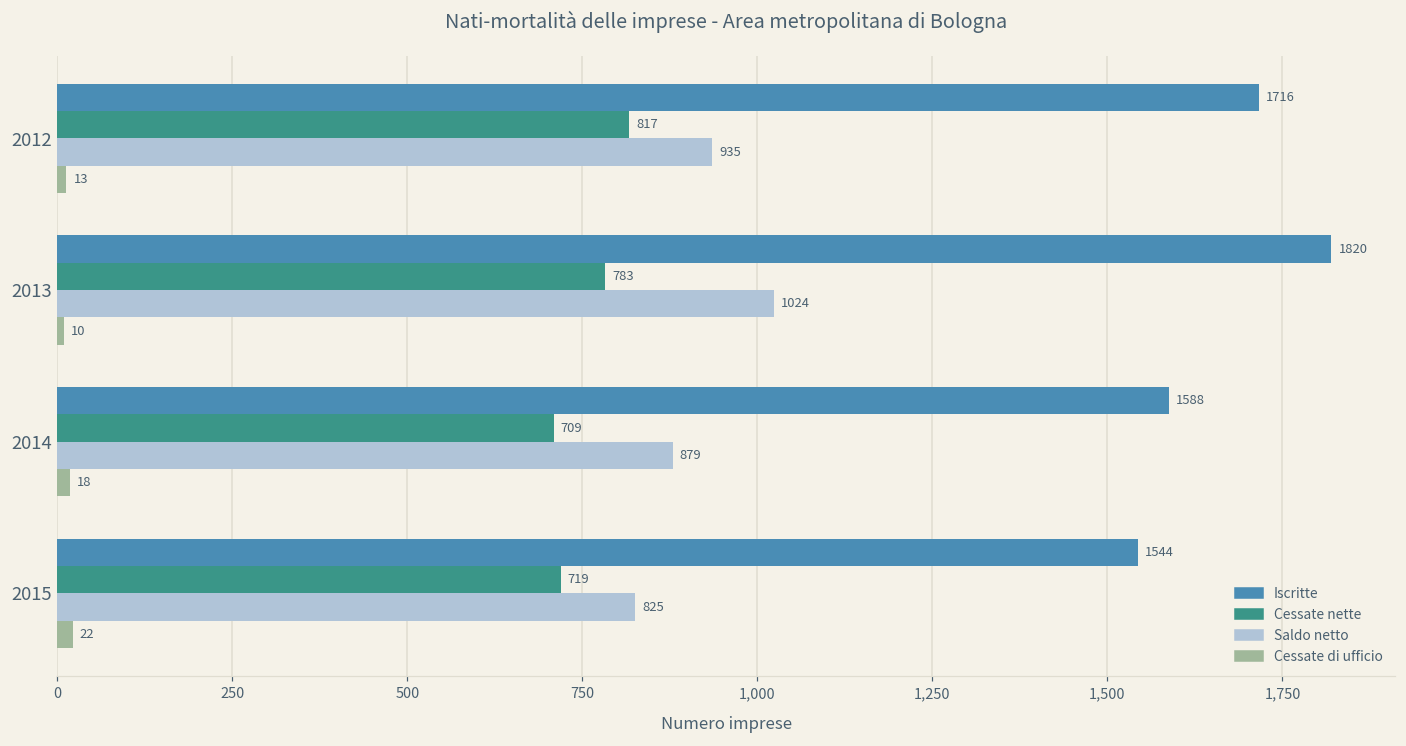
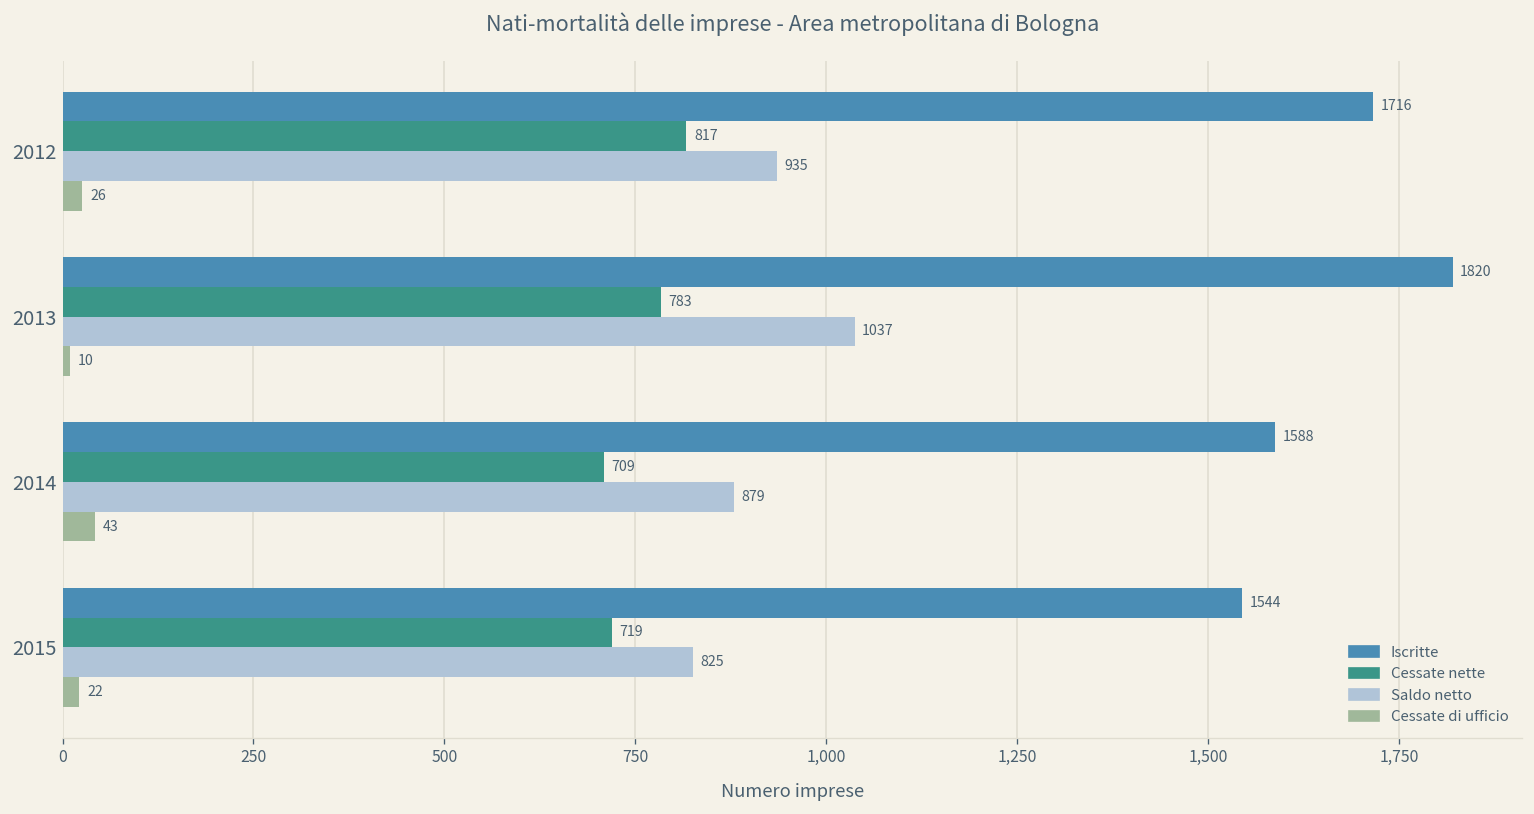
  {
    "Saldo netto": {
      "2012": 935,
-     "2013": 1024,
+     "2013": 1037,
      "2014": 879,
      "2015": 825
    },
    "Cessate di ufficio": {
-     "2012": 13,
+     "2012": 26,
      "2013": 10,
-     "2014": 18,
+     "2014": 43,
      "2015": 22
    }
  }
